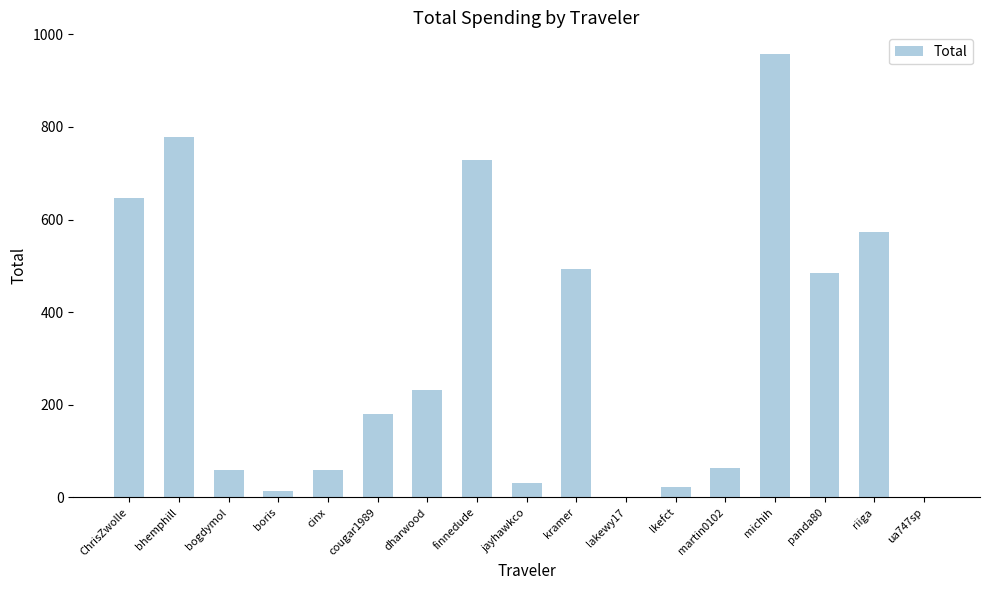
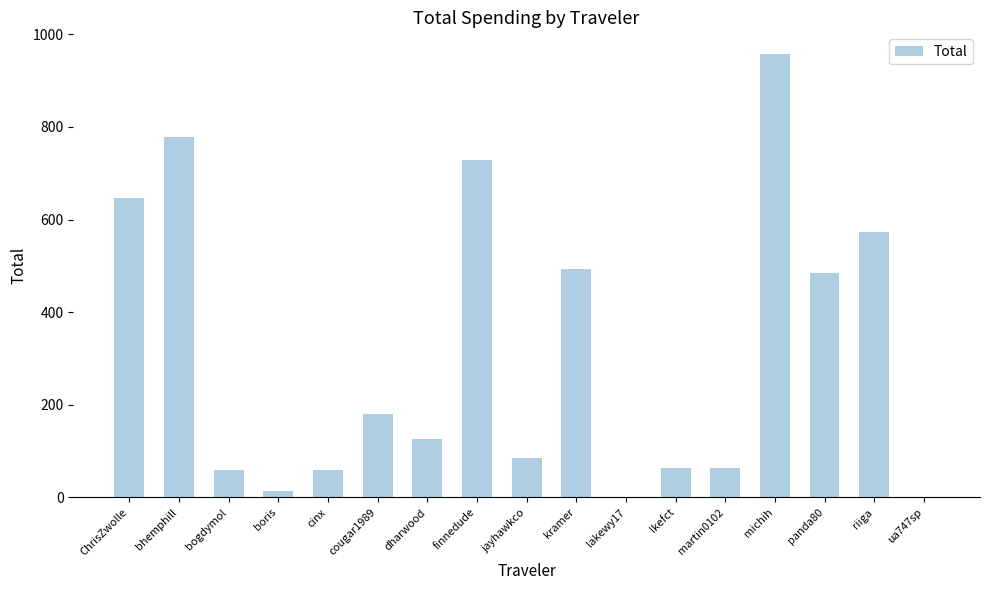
  {
    "ChrisZwolle": 650,
    "bhemphill": 780,
    "bogdymol": 60,
    "boris": 10,
    "cinx": 60,
    "cougar1989": 180,
-   "dharwood": 230,
+   "dharwood": 130,
    "finnedude": 730,
-   "jayhawkco": 30,
+   "jayhawkco": 80,
    "kramer": 490,
-   "lkefct": 20,
+   "lkefct": 60,
    "martin0102": 60,
    "michih": 960,
    "panda80": 490,
    "riiga": 570
  }
